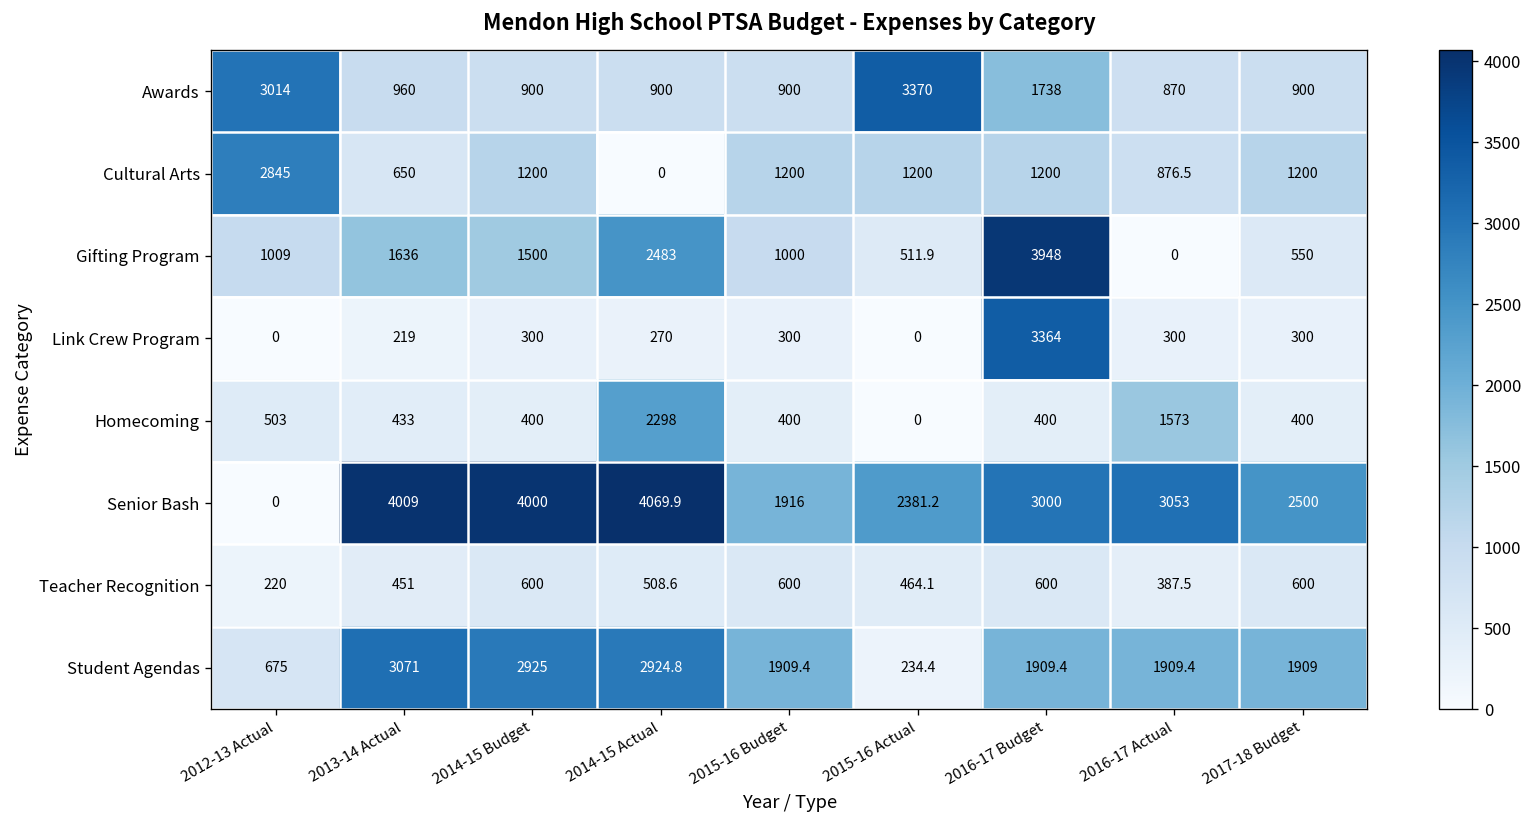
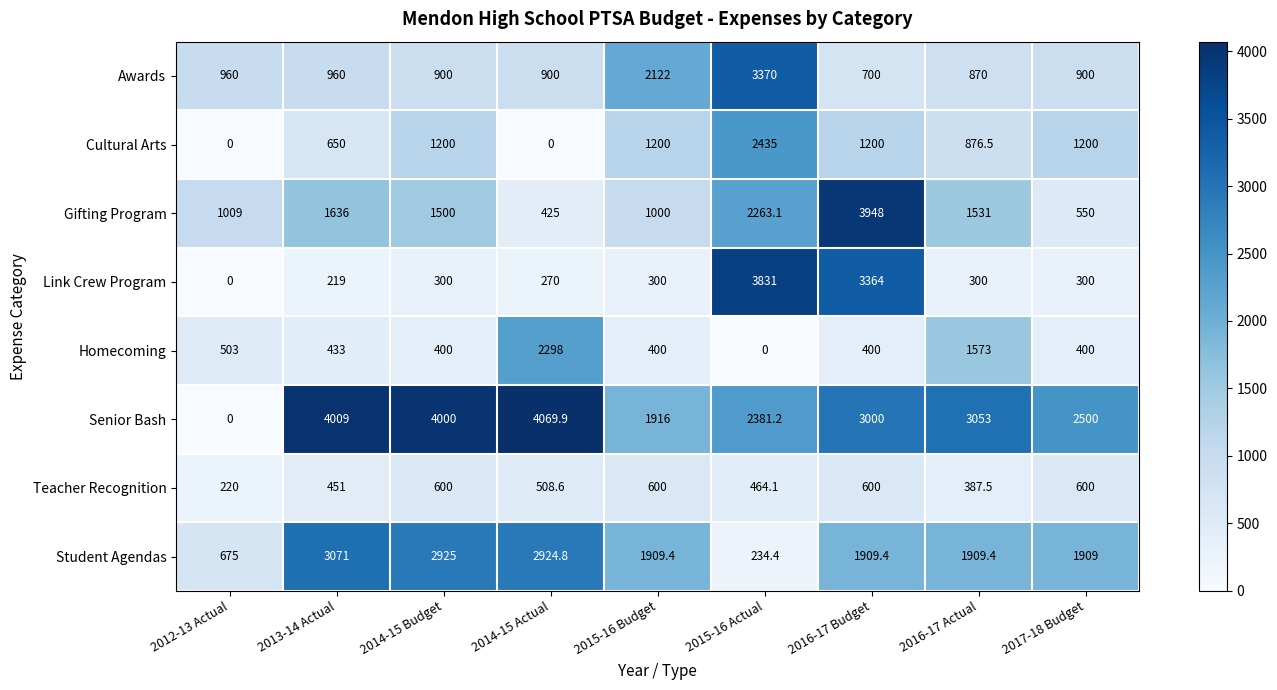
  {
    "Awards": {
-     "2012-13 Actual": 3014,
+     "2012-13 Actual": 960,
      "2013-14 Actual": 960,
      "2014-15 Budget": 900,
      "2014-15 Actual": 900,
-     "2015-16 Budget": 900,
+     "2015-16 Budget": 2122,
      "2015-16 Actual": 3370,
-     "2016-17 Budget": 1738,
+     "2016-17 Budget": 700,
      "2016-17 Actual": 870,
      "2017-18 Budget": 900
    },
    "Cultural Arts": {
-     "2012-13 Actual": 2845,
+     "2012-13 Actual": 0,
      "2013-14 Actual": 650,
      "2014-15 Budget": 1200,
      "2014-15 Actual": 0,
      "2015-16 Budget": 1200,
-     "2015-16 Actual": 1200,
+     "2015-16 Actual": 2435,
      "2016-17 Budget": 1200,
      "2016-17 Actual": 876.5,
      "2017-18 Budget": 1200
    },
    "Gifting Program": {
      "2012-13 Actual": 1009,
      "2013-14 Actual": 1636,
      "2014-15 Budget": 1500,
-     "2014-15 Actual": 2483,
+     "2014-15 Actual": 425,
      "2015-16 Budget": 1000,
-     "2015-16 Actual": 511.9,
+     "2015-16 Actual": 2263.1,
      "2016-17 Budget": 3948,
-     "2016-17 Actual": 0,
+     "2016-17 Actual": 1531,
      "2017-18 Budget": 550
    },
    "Link Crew Program": {
      "2012-13 Actual": 0,
      "2013-14 Actual": 219,
      "2014-15 Budget": 300,
      "2014-15 Actual": 270,
      "2015-16 Budget": 300,
-     "2015-16 Actual": 0,
+     "2015-16 Actual": 3831,
      "2016-17 Budget": 3364,
      "2016-17 Actual": 300,
      "2017-18 Budget": 300
    },
    "Homecoming": {
      "2012-13 Actual": 503,
      "2013-14 Actual": 433,
      "2014-15 Budget": 400,
      "2014-15 Actual": 2298,
      "2015-16 Budget": 400,
      "2015-16 Actual": 0,
      "2016-17 Budget": 400,
      "2016-17 Actual": 1573,
      "2017-18 Budget": 400
    },
    "Senior Bash": {
      "2012-13 Actual": 0,
      "2013-14 Actual": 4009,
      "2014-15 Budget": 4000,
      "2014-15 Actual": 4069.9,
      "2015-16 Budget": 1916,
      "2015-16 Actual": 2381.2,
      "2016-17 Budget": 3000,
      "2016-17 Actual": 3053,
      "2017-18 Budget": 2500
    },
    "Teacher Recognition": {
      "2012-13 Actual": 220,
      "2013-14 Actual": 451,
      "2014-15 Budget": 600,
      "2014-15 Actual": 508.6,
      "2015-16 Budget": 600,
      "2015-16 Actual": 464.1,
      "2016-17 Budget": 600,
      "2016-17 Actual": 387.5,
      "2017-18 Budget": 600
    },
    "Student Agendas": {
      "2012-13 Actual": 675,
      "2013-14 Actual": 3071,
      "2014-15 Budget": 2925,
      "2014-15 Actual": 2924.8,
      "2015-16 Budget": 1909.4,
      "2015-16 Actual": 234.4,
      "2016-17 Budget": 1909.4,
      "2016-17 Actual": 1909.4,
      "2017-18 Budget": 1909
    }
  }
